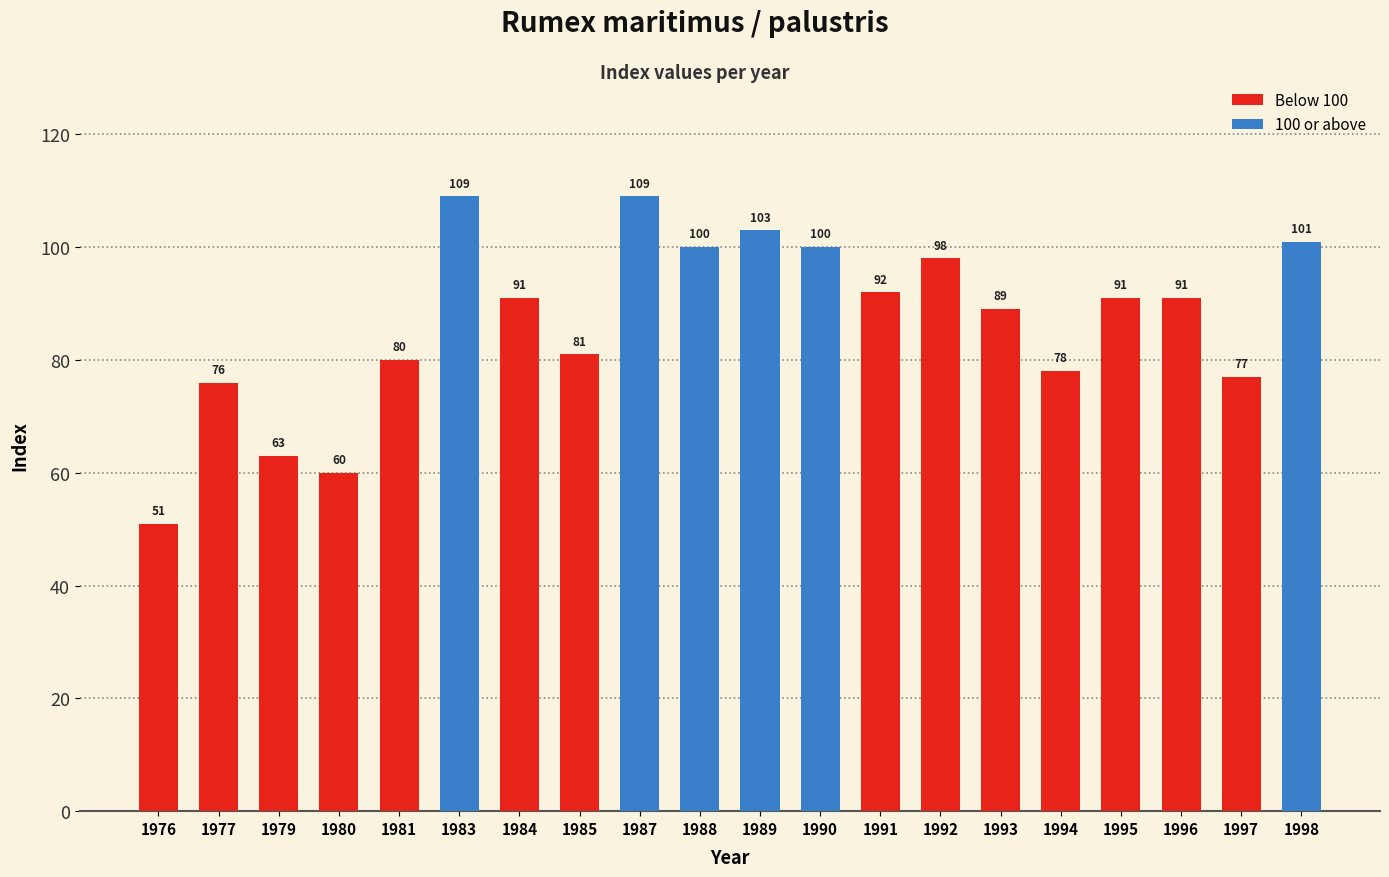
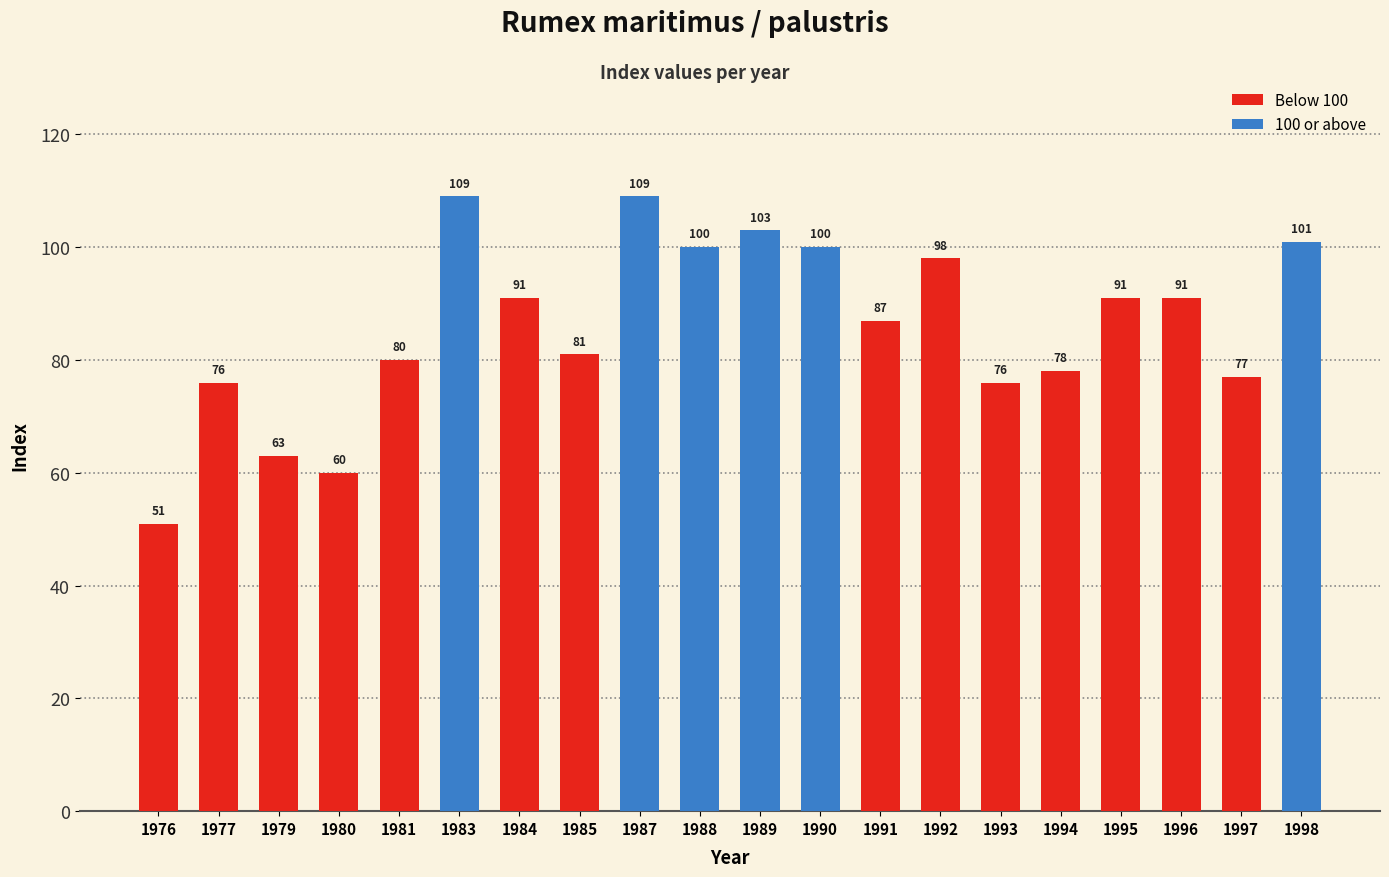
  {
    "1976": 51,
    "1977": 76,
    "1979": 63,
    "1980": 60,
    "1981": 80,
    "1983": 109,
    "1984": 91,
    "1985": 81,
    "1987": 109,
    "1988": 100,
    "1989": 103,
    "1990": 100,
-   "1991": 92,
+   "1991": 87,
    "1992": 98,
-   "1993": 89,
+   "1993": 76,
    "1994": 78,
    "1995": 91,
    "1996": 91,
    "1997": 77,
    "1998": 101
  }
